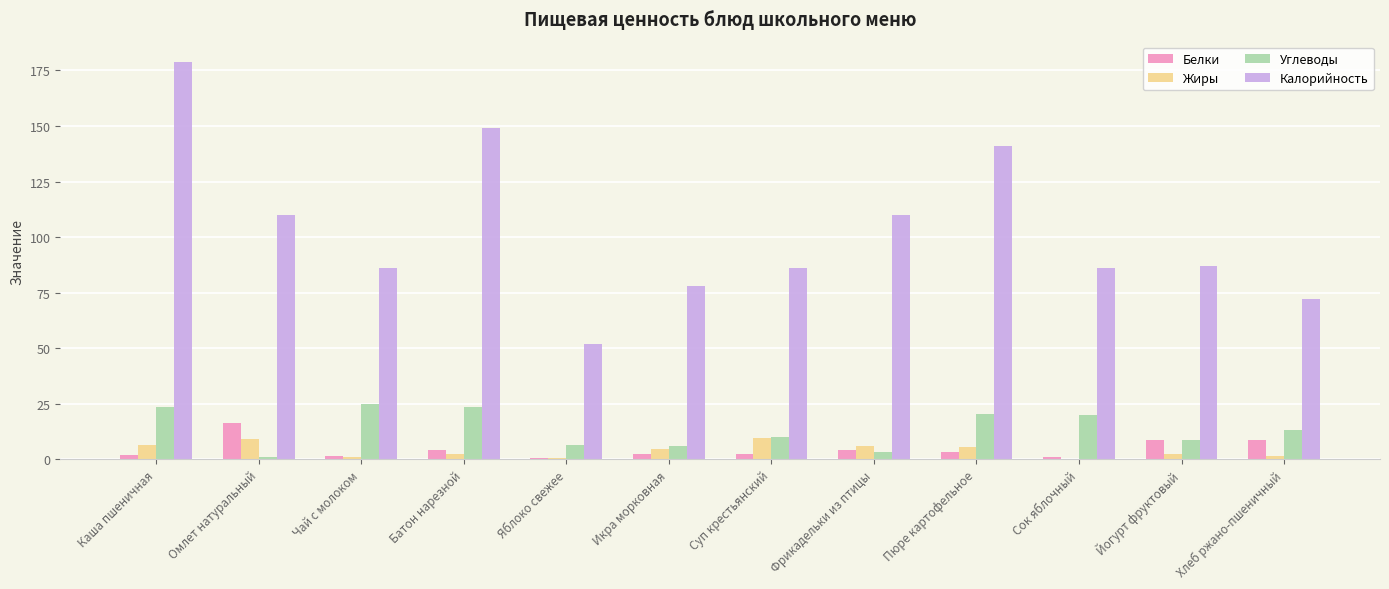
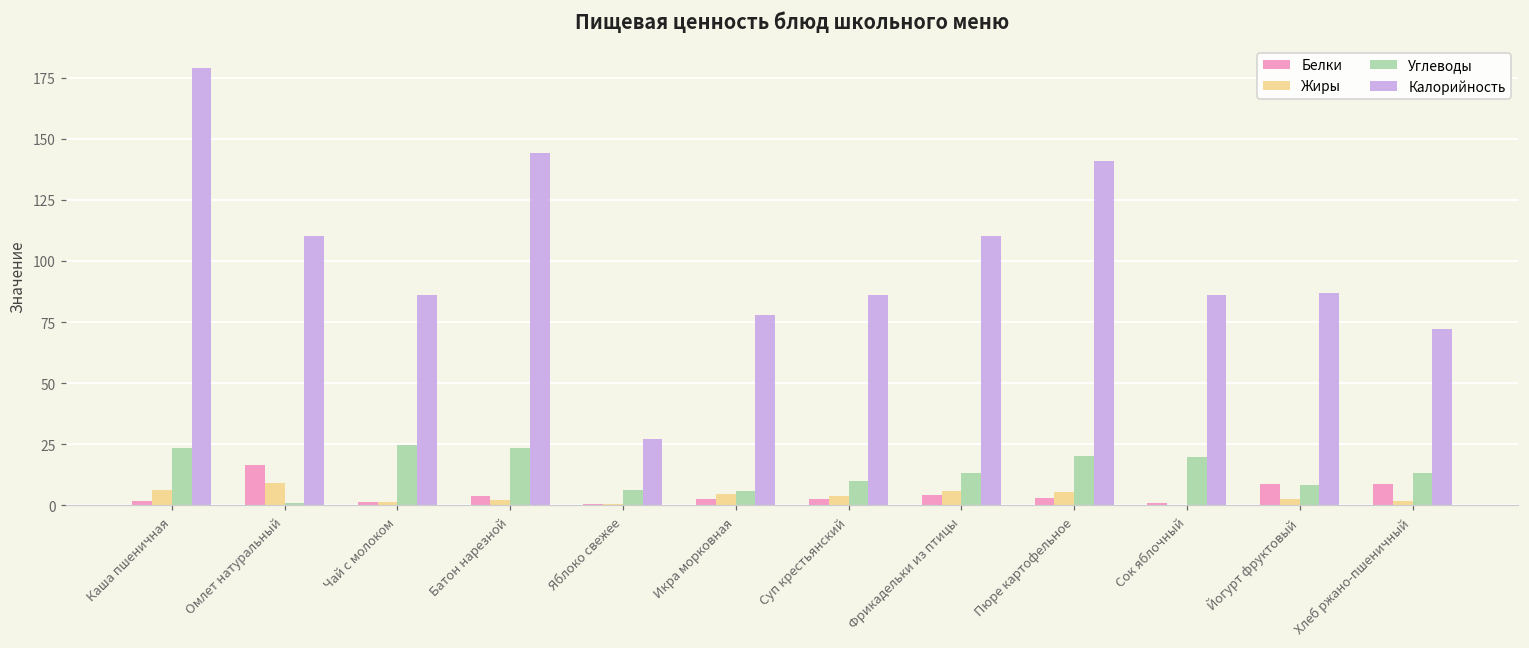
  {
    "Белки": {
      "Каша пшеничная": 2,
      "Омлет натуральный": 16,
      "Чай с молоком": 1,
      "Батон нарезной": 4,
      "Икра морковная": 3,
      "Суп крестьянский": 3,
      "Фрикадельки из птицы": 4,
      "Пюре картофельное": 3,
      "Йогурт фруктовый": 9,
      "Хлеб ржано-пшеничный": 9
    },
    "Жиры": {
      "Каша пшеничная": 6,
      "Омлет натуральный": 9,
      "Чай с молоком": 1,
      "Батон нарезной": 2,
      "Икра морковная": 5,
-     "Суп крестьянский": 10,
+     "Суп крестьянский": 4,
      "Фрикадельки из птицы": 6,
      "Пюре картофельное": 5,
      "Йогурт фруктовый": 3,
      "Хлеб ржано-пшеничный": 2
    },
    "Углеводы": {
      "Каша пшеничная": 24,
      "Чай с молоком": 25,
      "Батон нарезной": 23,
      "Яблоко свежее": 6,
      "Икра морковная": 6,
      "Суп крестьянский": 10,
-     "Фрикадельки из птицы": 3,
+     "Фрикадельки из птицы": 13,
      "Пюре картофельное": 20,
      "Сок яблочный": 20,
      "Йогурт фруктовый": 9,
      "Хлеб ржано-пшеничный": 13
    },
    "Калорийность": {
      "Каша пшеничная": 179,
      "Омлет натуральный": 110,
      "Чай с молоком": 86,
-     "Батон нарезной": 149,
-     "Яблоко свежее": 52,
+     "Батон нарезной": 144,
+     "Яблоко свежее": 27,
      "Икра морковная": 78,
      "Суп крестьянский": 86,
      "Фрикадельки из птицы": 110,
      "Пюре картофельное": 141,
      "Сок яблочный": 86,
      "Йогурт фруктовый": 87,
      "Хлеб ржано-пшеничный": 72
    }
  }
